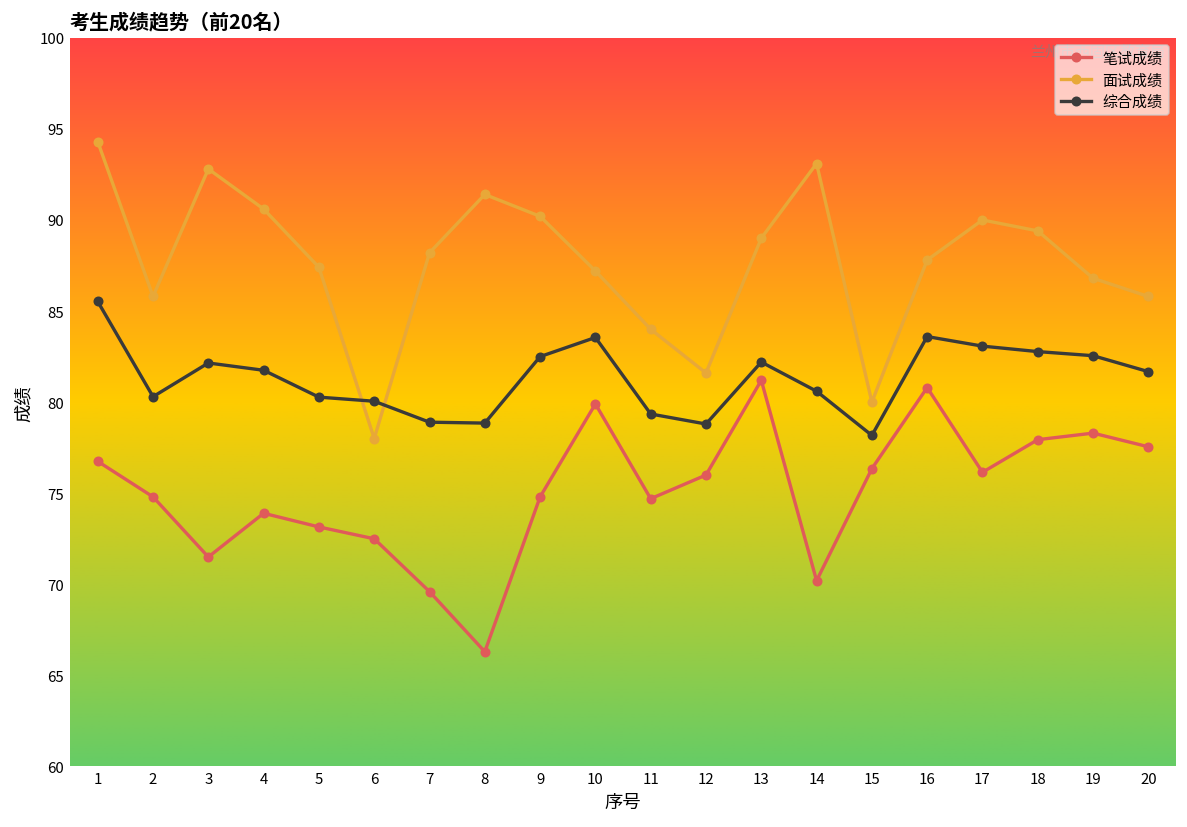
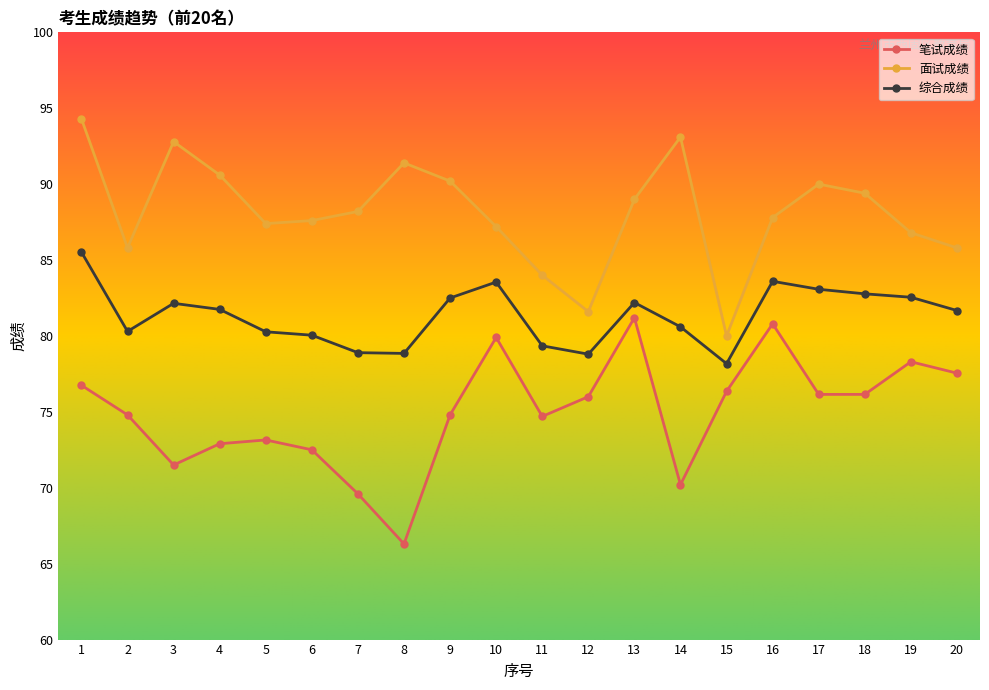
  {
    "笔试成绩": {
      "1": 76.8,
      "2": 74.8,
      "3": 71.5,
-     "4": 73.9,
+     "4": 72.9,
      "5": 73.2,
      "6": 72.5,
      "7": 69.6,
      "8": 66.3,
      "9": 74.8,
      "10": 79.9,
      "11": 74.7,
      "12": 76.0,
      "13": 81.2,
      "14": 70.2,
      "15": 76.4,
      "16": 80.8,
      "17": 76.2,
-     "18": 77.9,
+     "18": 76.2,
      "19": 78.3,
      "20": 77.6
    },
    "面试成绩": {
      "1": 94.3,
      "2": 85.8,
      "3": 92.8,
      "4": 90.6,
      "5": 87.4,
-     "6": 78.0,
+     "6": 87.6,
      "7": 88.2,
      "8": 91.4,
      "9": 90.2,
      "10": 87.2,
      "11": 84.0,
      "12": 81.6,
      "13": 89.0,
      "14": 93.1,
      "15": 80.0,
      "16": 87.8,
      "17": 90.0,
      "18": 89.4,
      "19": 86.8,
      "20": 85.8
    },
    "综合成绩": {
      "1": 85.5,
      "2": 80.3,
      "3": 82.2,
      "4": 81.8,
      "5": 80.3,
      "6": 80.1,
      "7": 78.9,
      "8": 78.9,
      "9": 82.5,
      "10": 83.6,
      "11": 79.4,
      "12": 78.8,
      "13": 82.2,
      "14": 80.6,
      "15": 78.2,
      "16": 83.6,
      "17": 83.1,
      "18": 82.8,
      "19": 82.6,
      "20": 81.7
    }
  }
